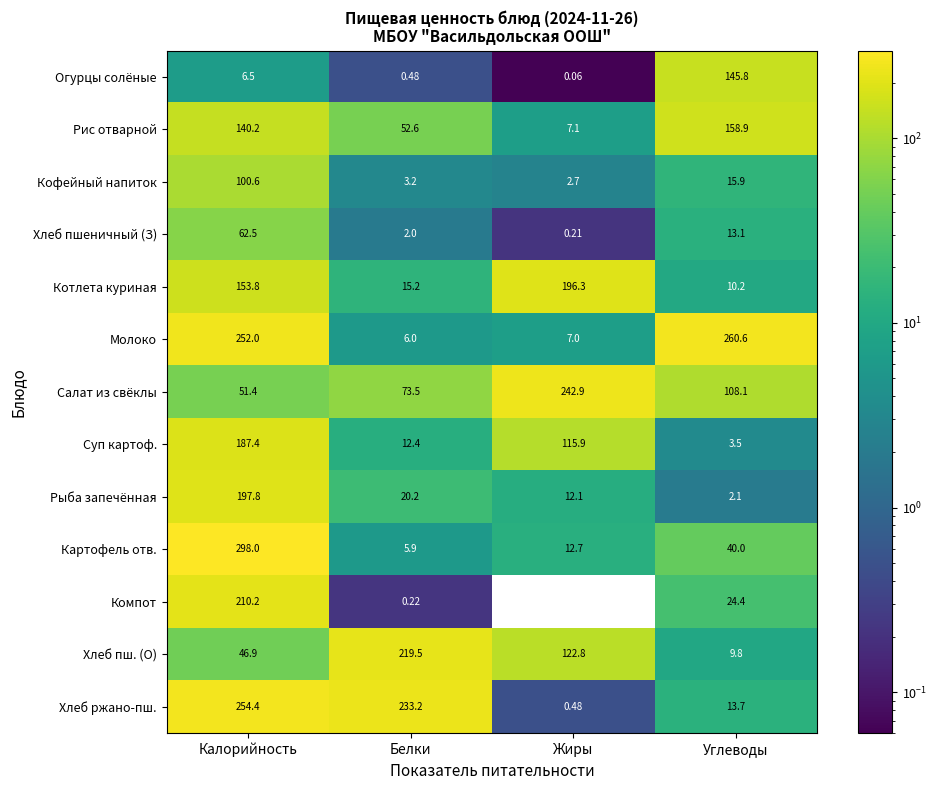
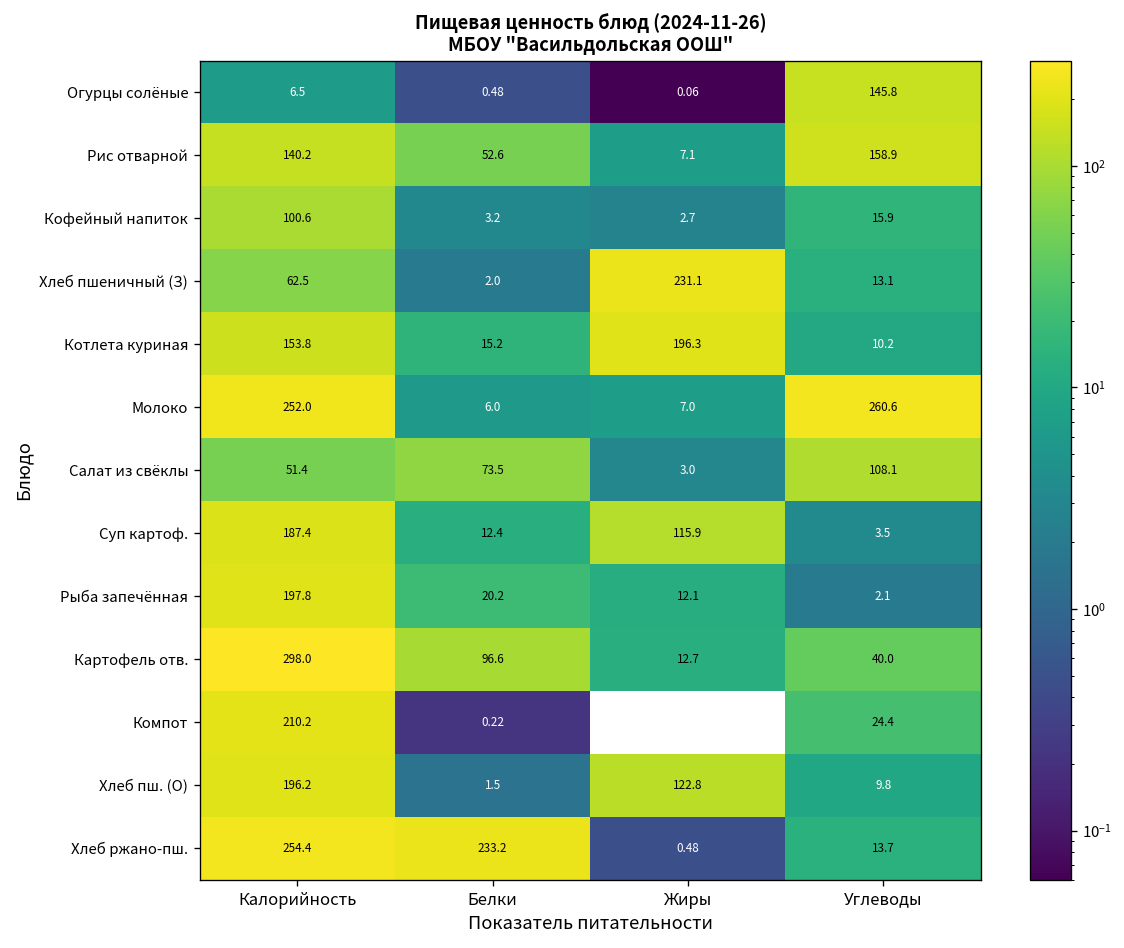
  {
    "Огурцы солёные": {
      "Калорийность": 6.5,
      "Белки": 0.48,
      "Жиры": 0.06,
      "Углеводы": 145.8
    },
    "Рис отварной": {
      "Калорийность": 140.2,
      "Белки": 52.6,
      "Жиры": 7.1,
      "Углеводы": 158.9
    },
    "Кофейный напиток": {
      "Калорийность": 100.6,
      "Белки": 3.2,
      "Жиры": 2.7,
      "Углеводы": 15.9
    },
    "Хлеб пшеничный (З)": {
      "Калорийность": 62.5,
      "Белки": 2.0,
-     "Жиры": 0.21,
+     "Жиры": 231.1,
      "Углеводы": 13.1
    },
    "Котлета куриная": {
      "Калорийность": 153.8,
      "Белки": 15.2,
      "Жиры": 196.3,
      "Углеводы": 10.2
    },
    "Молоко": {
      "Калорийность": 252.0,
      "Белки": 6.0,
      "Жиры": 7.0,
      "Углеводы": 260.6
    },
    "Салат из свёклы": {
      "Калорийность": 51.4,
      "Белки": 73.5,
-     "Жиры": 242.9,
+     "Жиры": 3.0,
      "Углеводы": 108.1
    },
    "Суп картоф.": {
      "Калорийность": 187.4,
      "Белки": 12.4,
      "Жиры": 115.9,
      "Углеводы": 3.5
    },
    "Рыба запечённая": {
      "Калорийность": 197.8,
      "Белки": 20.2,
      "Жиры": 12.1,
      "Углеводы": 2.1
    },
    "Картофель отв.": {
      "Калорийность": 298.0,
-     "Белки": 5.9,
+     "Белки": 96.6,
      "Жиры": 12.7,
      "Углеводы": 40.0
    },
    "Компот": {
      "Калорийность": 210.2,
      "Белки": 0.22,
      "Углеводы": 24.4
    },
    "Хлеб пш. (О)": {
-     "Калорийность": 46.9,
-     "Белки": 219.5,
+     "Калорийность": 196.2,
+     "Белки": 1.5,
      "Жиры": 122.8,
      "Углеводы": 9.8
    },
    "Хлеб ржано-пш.": {
      "Калорийность": 254.4,
      "Белки": 233.2,
      "Жиры": 0.48,
      "Углеводы": 13.7
    }
  }
